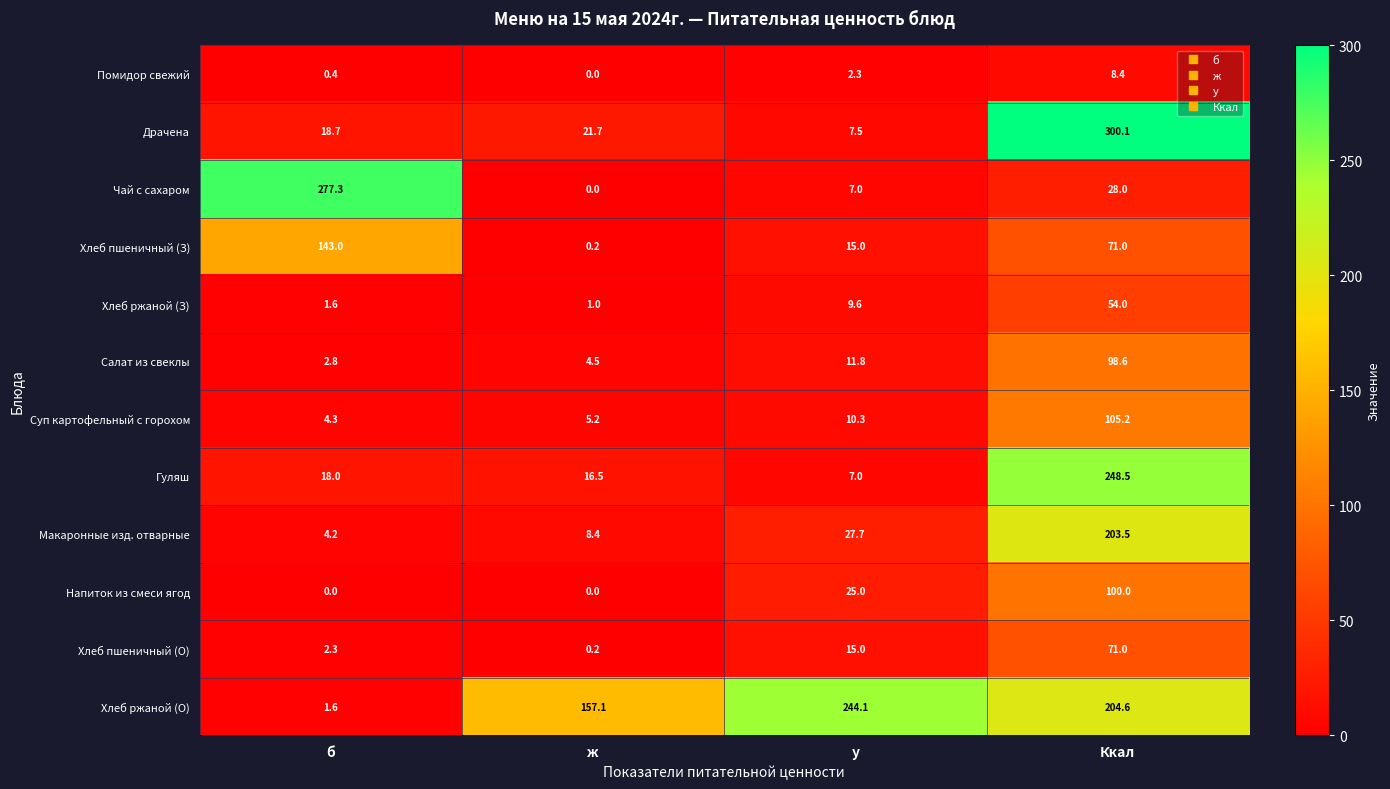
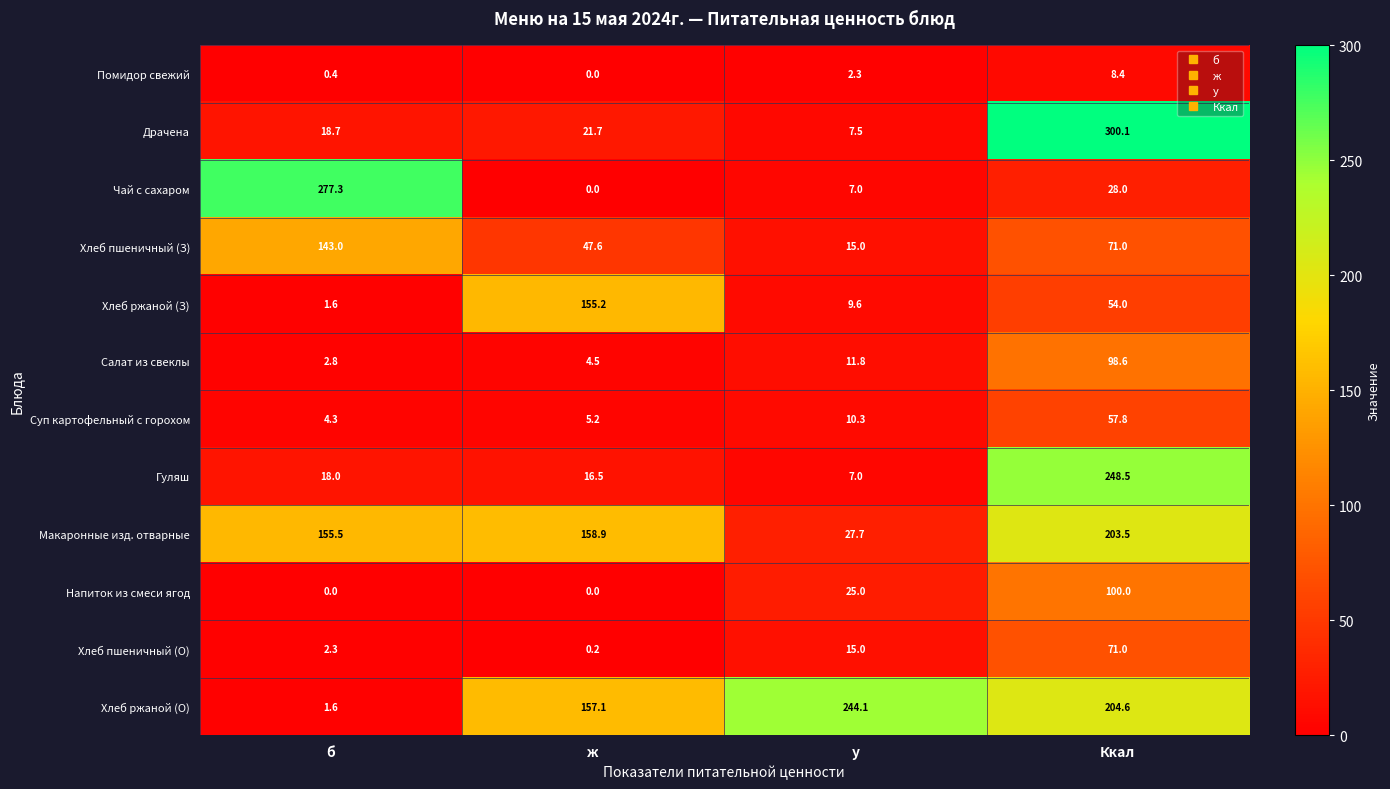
  {
    "Помидор свежий": {
      "б": 0.4,
      "ж": 0.0,
      "у": 2.3,
      "Ккал": 8.4
    },
    "Драчена": {
      "б": 18.7,
      "ж": 21.7,
      "у": 7.5,
      "Ккал": 300.1
    },
    "Чай с сахаром": {
      "б": 277.3,
      "ж": 0.0,
      "у": 7.0,
      "Ккал": 28.0
    },
    "Хлеб пшеничный (З)": {
      "б": 143.0,
-     "ж": 0.2,
+     "ж": 47.6,
      "у": 15.0,
      "Ккал": 71.0
    },
    "Хлеб ржаной (З)": {
      "б": 1.6,
-     "ж": 1.0,
+     "ж": 155.2,
      "у": 9.6,
      "Ккал": 54.0
    },
    "Салат из свеклы": {
      "б": 2.8,
      "ж": 4.5,
      "у": 11.8,
      "Ккал": 98.6
    },
    "Суп картофельный с горохом": {
      "б": 4.3,
      "ж": 5.2,
      "у": 10.3,
-     "Ккал": 105.2
+     "Ккал": 57.8
    },
    "Гуляш": {
      "б": 18.0,
      "ж": 16.5,
      "у": 7.0,
      "Ккал": 248.5
    },
    "Макаронные изд. отварные": {
-     "б": 4.2,
-     "ж": 8.4,
+     "б": 155.5,
+     "ж": 158.9,
      "у": 27.7,
      "Ккал": 203.5
    },
    "Напиток из смеси ягод": {
      "б": 0.0,
      "ж": 0.0,
      "у": 25.0,
      "Ккал": 100.0
    },
    "Хлеб пшеничный (О)": {
      "б": 2.3,
      "ж": 0.2,
      "у": 15.0,
      "Ккал": 71.0
    },
    "Хлеб ржаной (О)": {
      "б": 1.6,
      "ж": 157.1,
      "у": 244.1,
      "Ккал": 204.6
    }
  }
